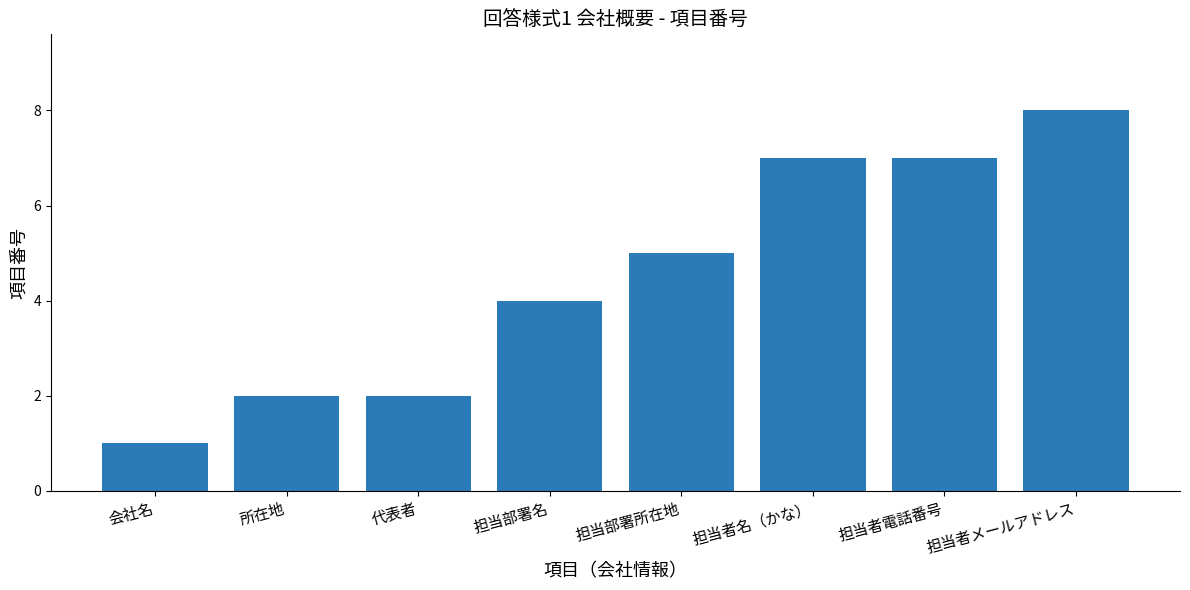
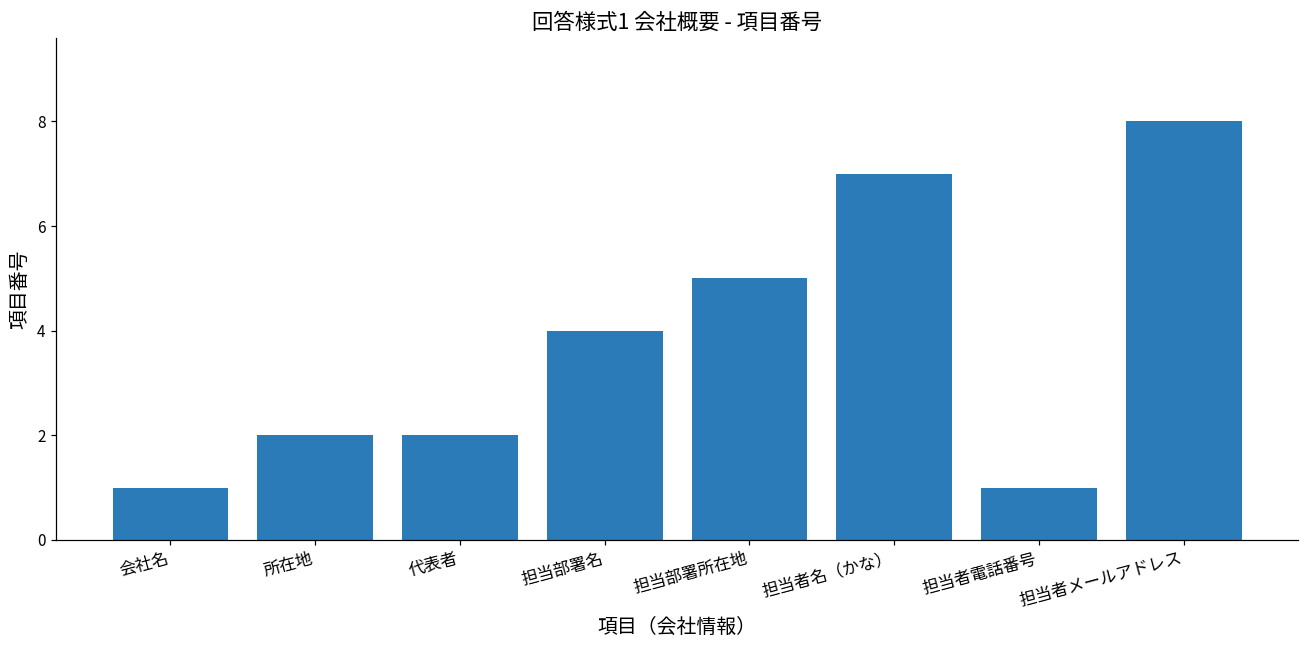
  {
    "会社名": 1,
    "所在地": 2,
    "代表者": 2,
    "担当部署名": 4,
    "担当部署所在地": 5,
    "担当者名（かな）": 7,
-   "担当者電話番号": 7,
+   "担当者電話番号": 1,
    "担当者メールアドレス": 8
  }
